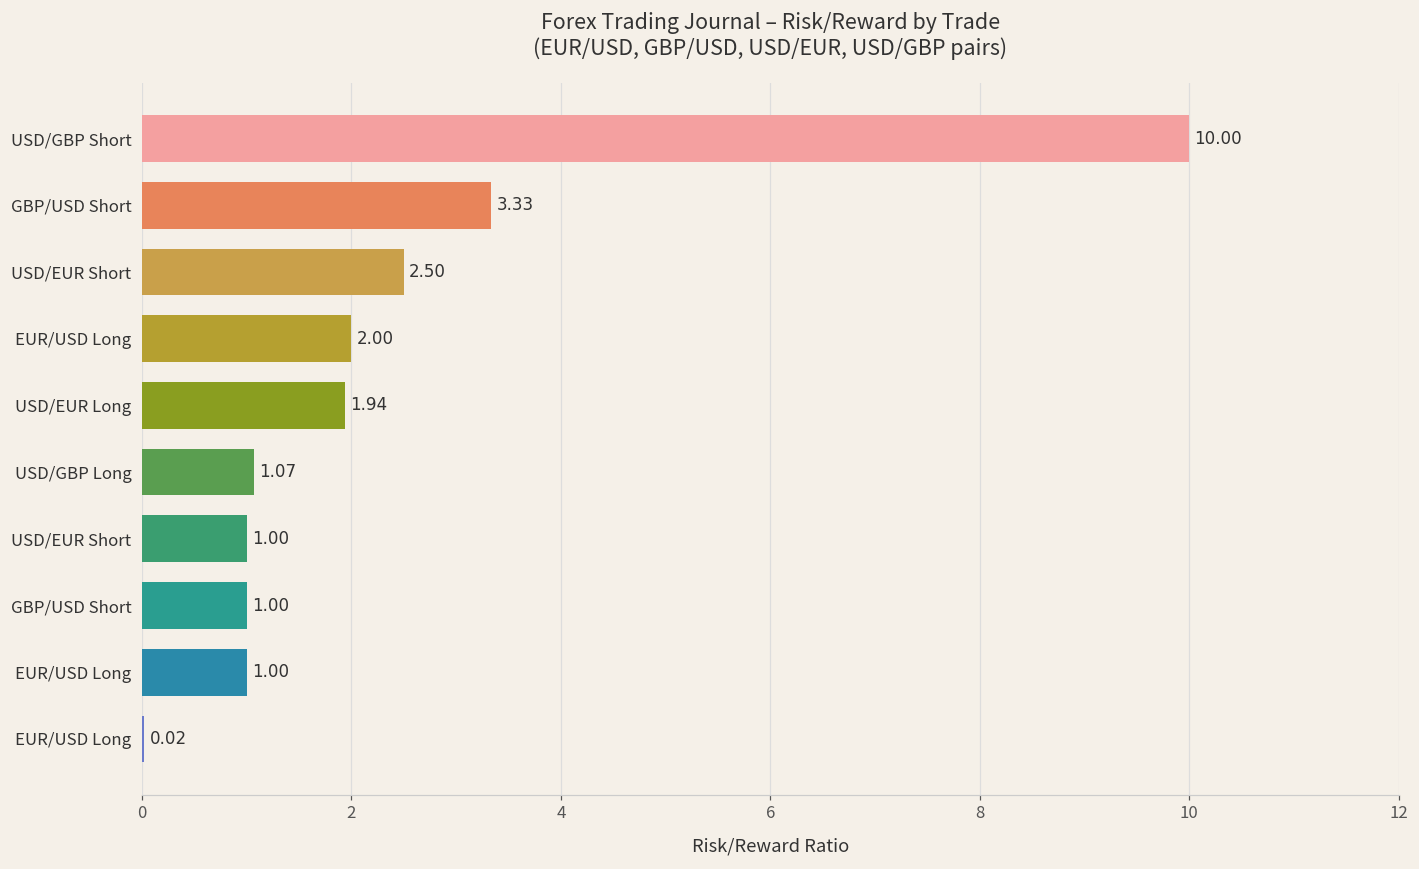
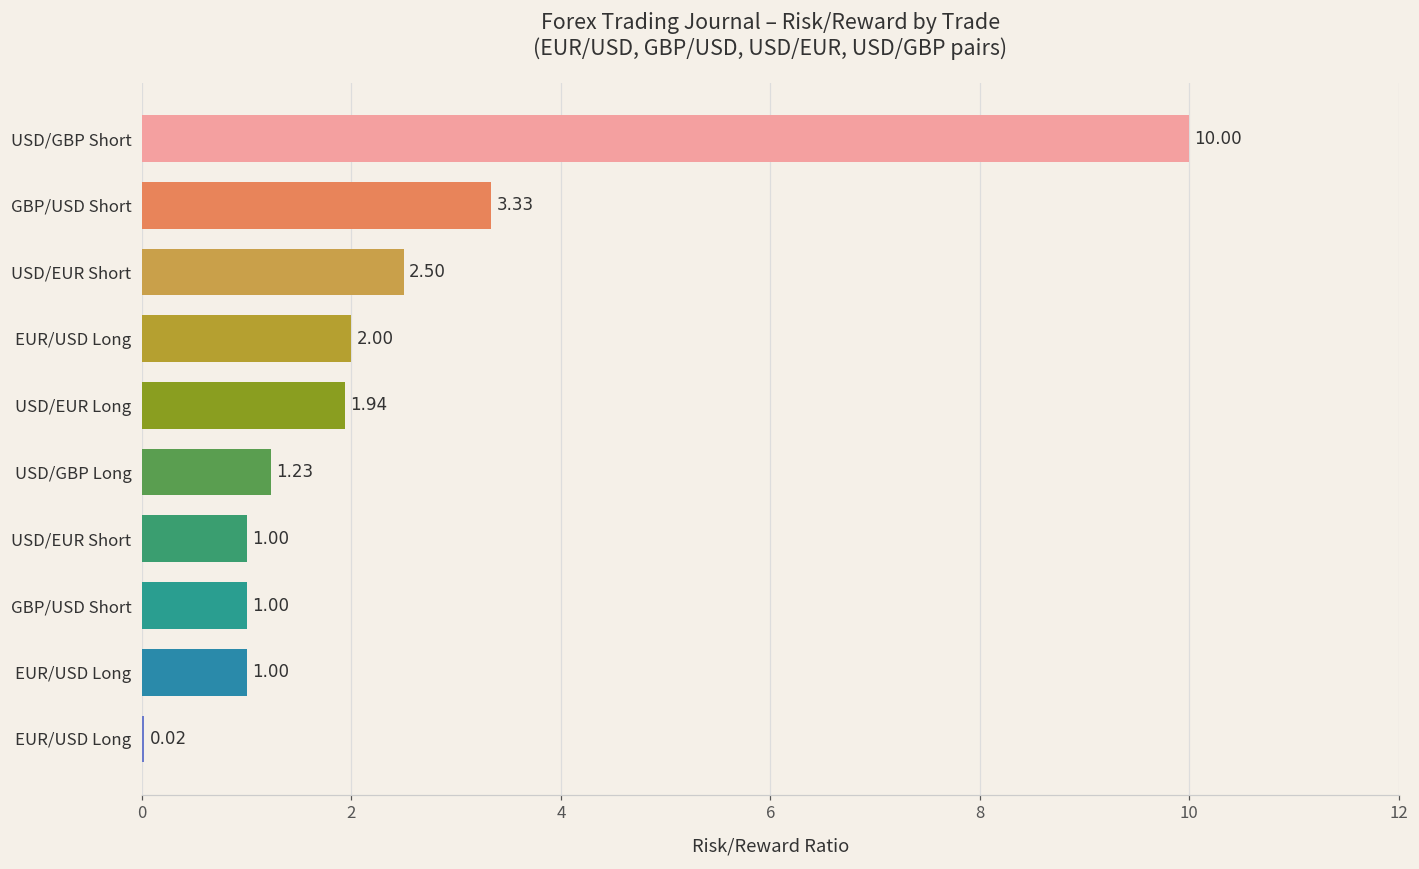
  {
    "USD/GBP Short": 10.00,
    "USD/EUR Long": 1.94,
-   "USD/GBP Long": 1.07
+   "USD/GBP Long": 1.23
  }
